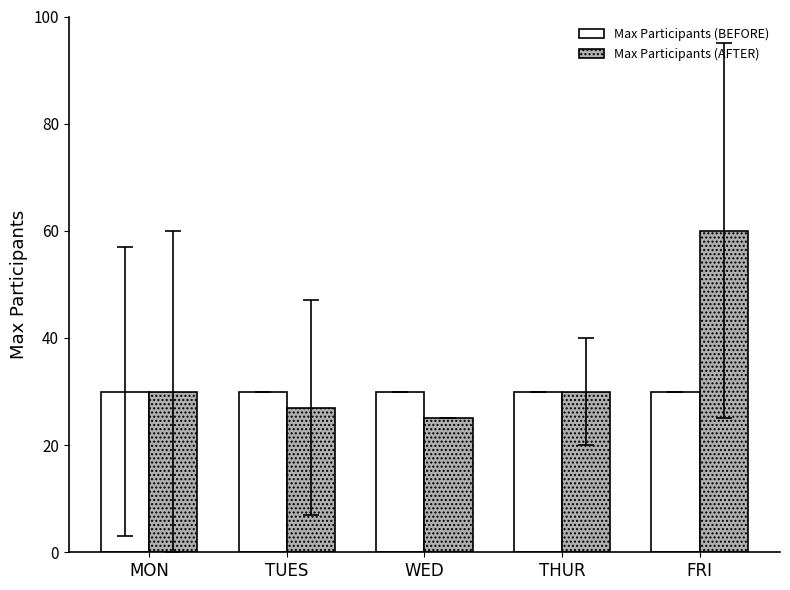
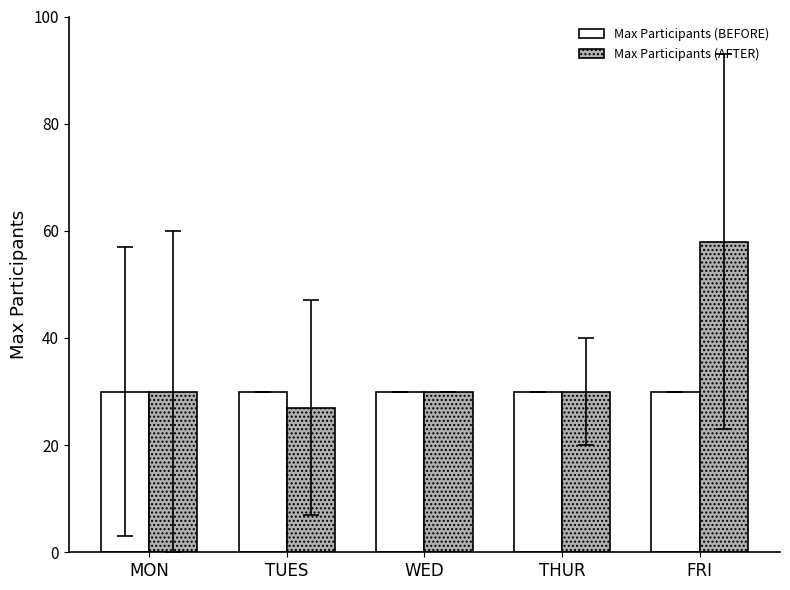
  {
    "Max Participants (BEFORE)": {
      "MON": 30,
      "TUES": 30,
      "WED": 30,
      "THUR": 30,
      "FRI": 30
    },
    "Max Participants (AFTER)": {
      "MON": 30,
      "TUES": 27,
-     "WED": 25,
+     "WED": 30,
      "THUR": 30,
-     "FRI": 60
+     "FRI": 58
    }
  }
